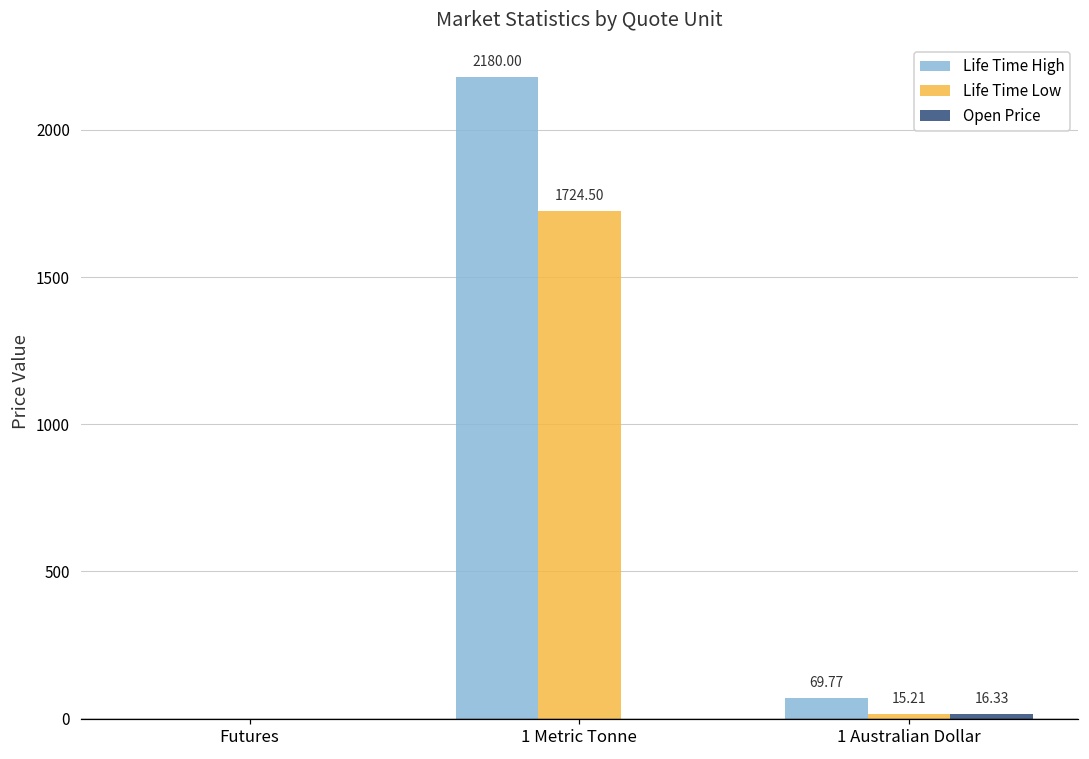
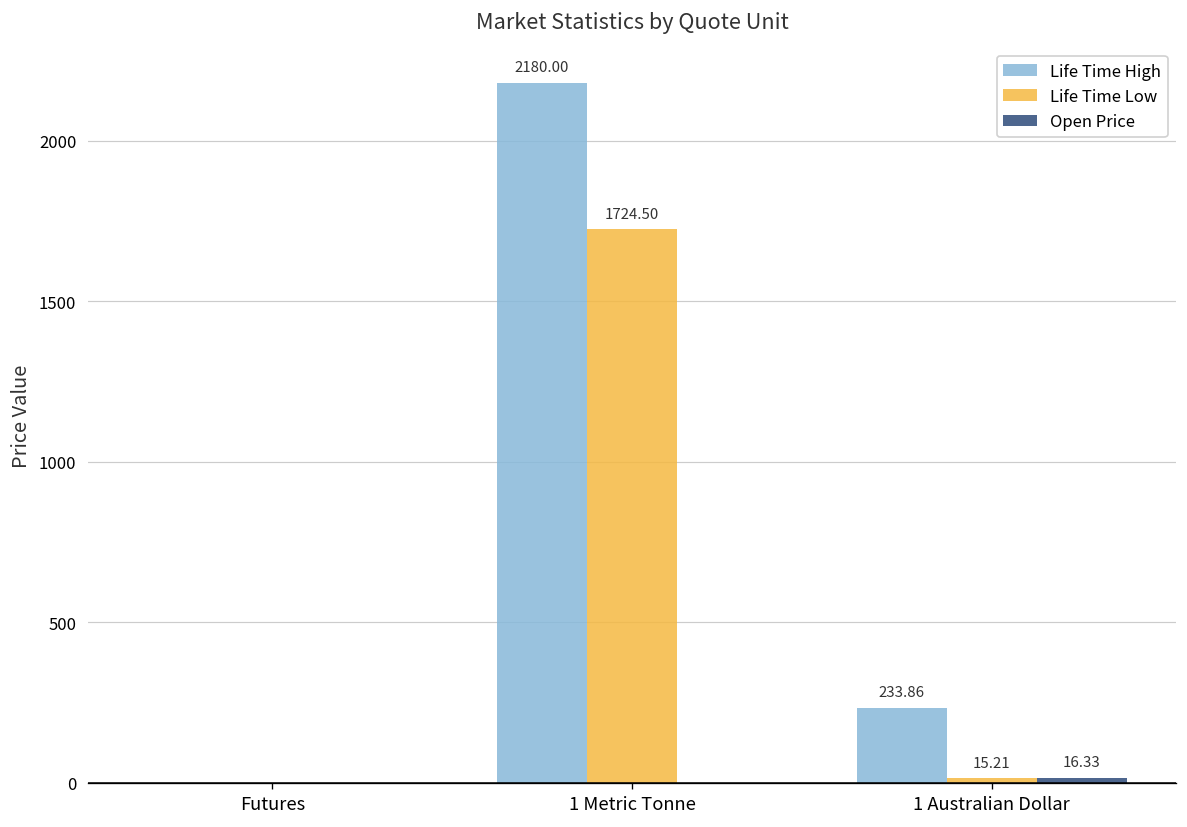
  {
    "Life Time High": {
      "1 Metric Tonne": 2180.00,
-     "1 Australian Dollar": 69.77
+     "1 Australian Dollar": 233.86
    },
    "Life Time Low": {
      "1 Metric Tonne": 1724.50,
      "1 Australian Dollar": 15.21
    },
    "Open Price": {
      "1 Australian Dollar": 16.33
    }
  }
